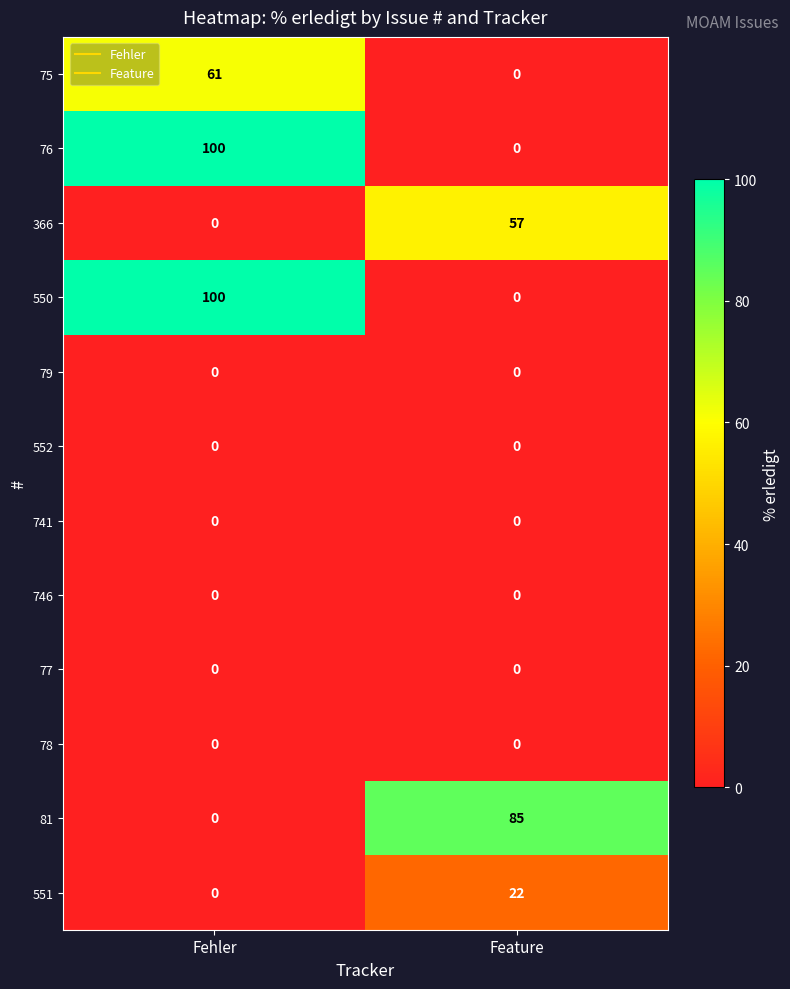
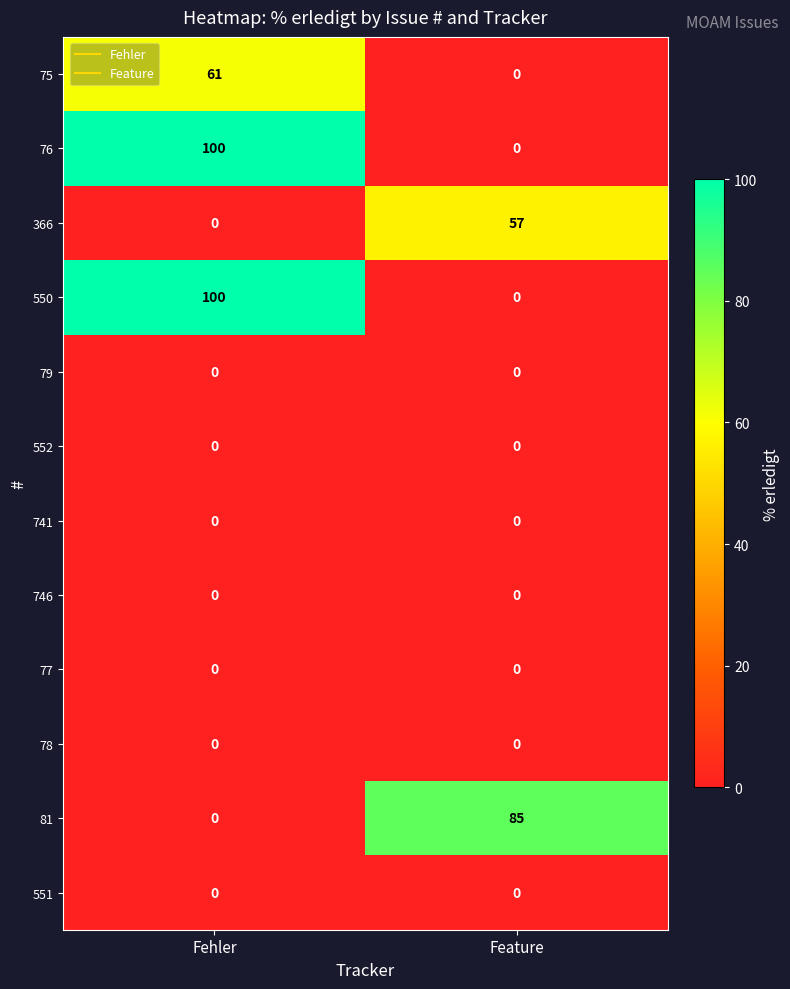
  {
    "75": {
      "Fehler": 61,
      "Feature": 0
    },
    "76": {
      "Fehler": 100,
      "Feature": 0
    },
    "366": {
      "Fehler": 0,
      "Feature": 57
    },
    "550": {
      "Fehler": 100,
      "Feature": 0
    },
    "79": {
      "Fehler": 0,
      "Feature": 0
    },
    "552": {
      "Fehler": 0,
      "Feature": 0
    },
    "741": {
      "Fehler": 0,
      "Feature": 0
    },
    "746": {
      "Fehler": 0,
      "Feature": 0
    },
    "77": {
      "Fehler": 0,
      "Feature": 0
    },
    "78": {
      "Fehler": 0,
      "Feature": 0
    },
    "81": {
      "Fehler": 0,
      "Feature": 85
    },
    "551": {
      "Fehler": 0,
-     "Feature": 22
+     "Feature": 0
    }
  }
